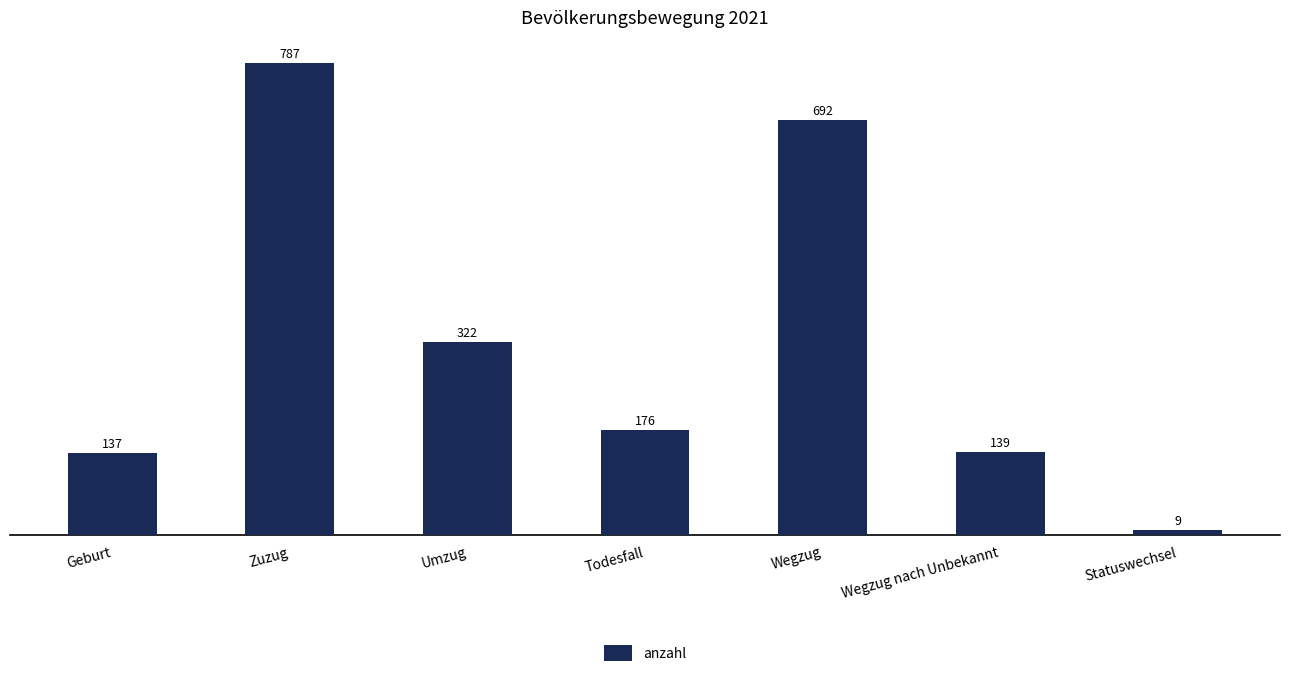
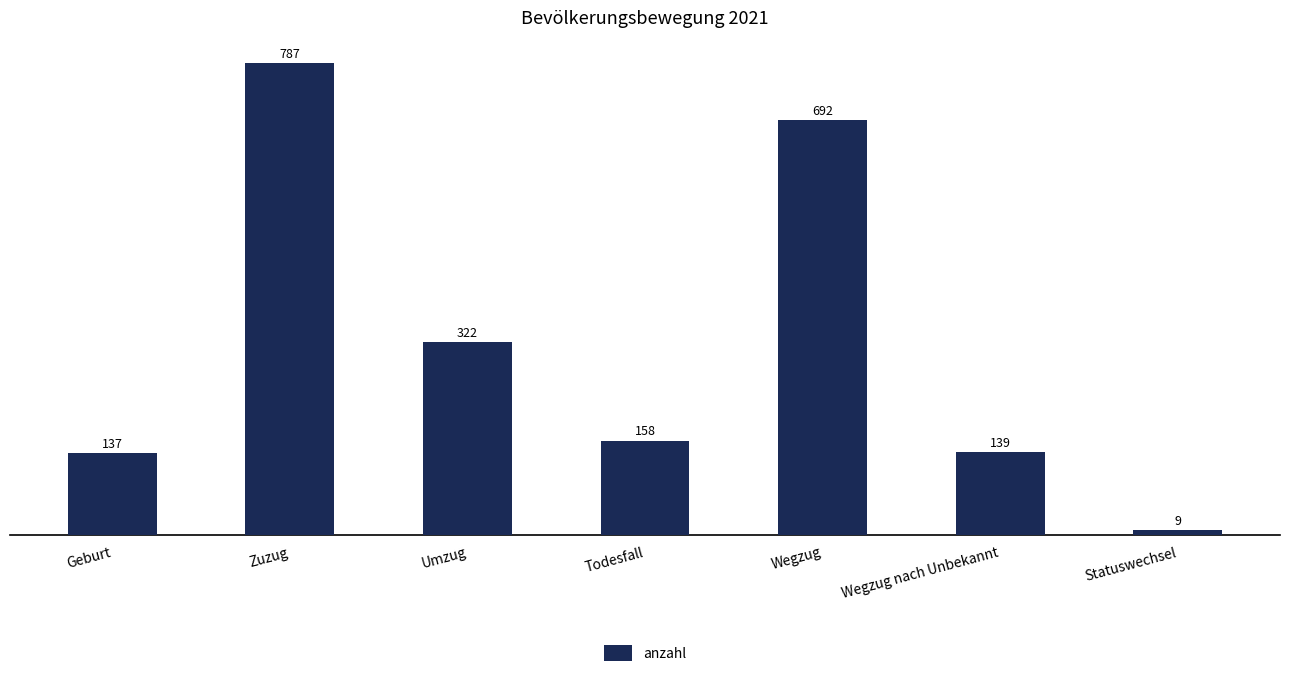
  {
    "Geburt": 137,
    "Zuzug": 787,
    "Umzug": 322,
-   "Todesfall": 176,
+   "Todesfall": 158,
    "Wegzug": 692,
    "Wegzug nach Unbekannt": 139,
    "Statuswechsel": 9
  }
